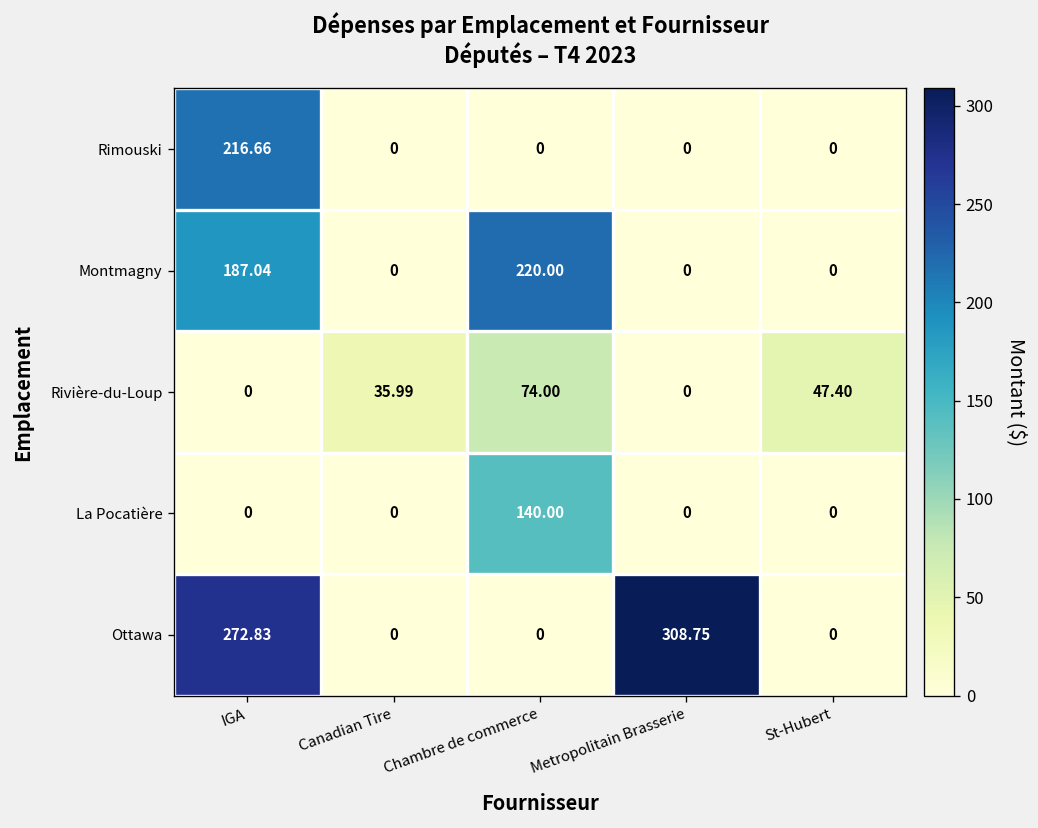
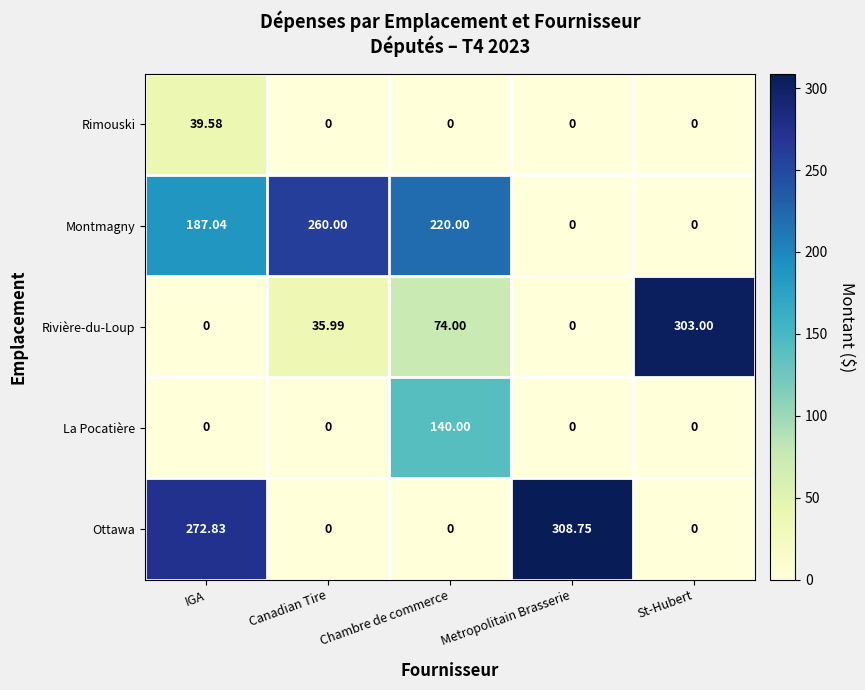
  {
    "Rimouski": {
-     "IGA": 216.66,
+     "IGA": 39.58,
      "Canadian Tire": 0,
      "Chambre de commerce": 0,
      "Metropolitain Brasserie": 0,
      "St-Hubert": 0
    },
    "Montmagny": {
      "IGA": 187.04,
-     "Canadian Tire": 0,
+     "Canadian Tire": 260.00,
      "Chambre de commerce": 220.00,
      "Metropolitain Brasserie": 0,
      "St-Hubert": 0
    },
    "Rivière-du-Loup": {
      "IGA": 0,
      "Canadian Tire": 35.99,
      "Chambre de commerce": 74.00,
      "Metropolitain Brasserie": 0,
-     "St-Hubert": 47.40
+     "St-Hubert": 303.00
    },
    "La Pocatière": {
      "IGA": 0,
      "Canadian Tire": 0,
      "Chambre de commerce": 140.00,
      "Metropolitain Brasserie": 0,
      "St-Hubert": 0
    },
    "Ottawa": {
      "IGA": 272.83,
      "Canadian Tire": 0,
      "Chambre de commerce": 0,
      "Metropolitain Brasserie": 308.75,
      "St-Hubert": 0
    }
  }
